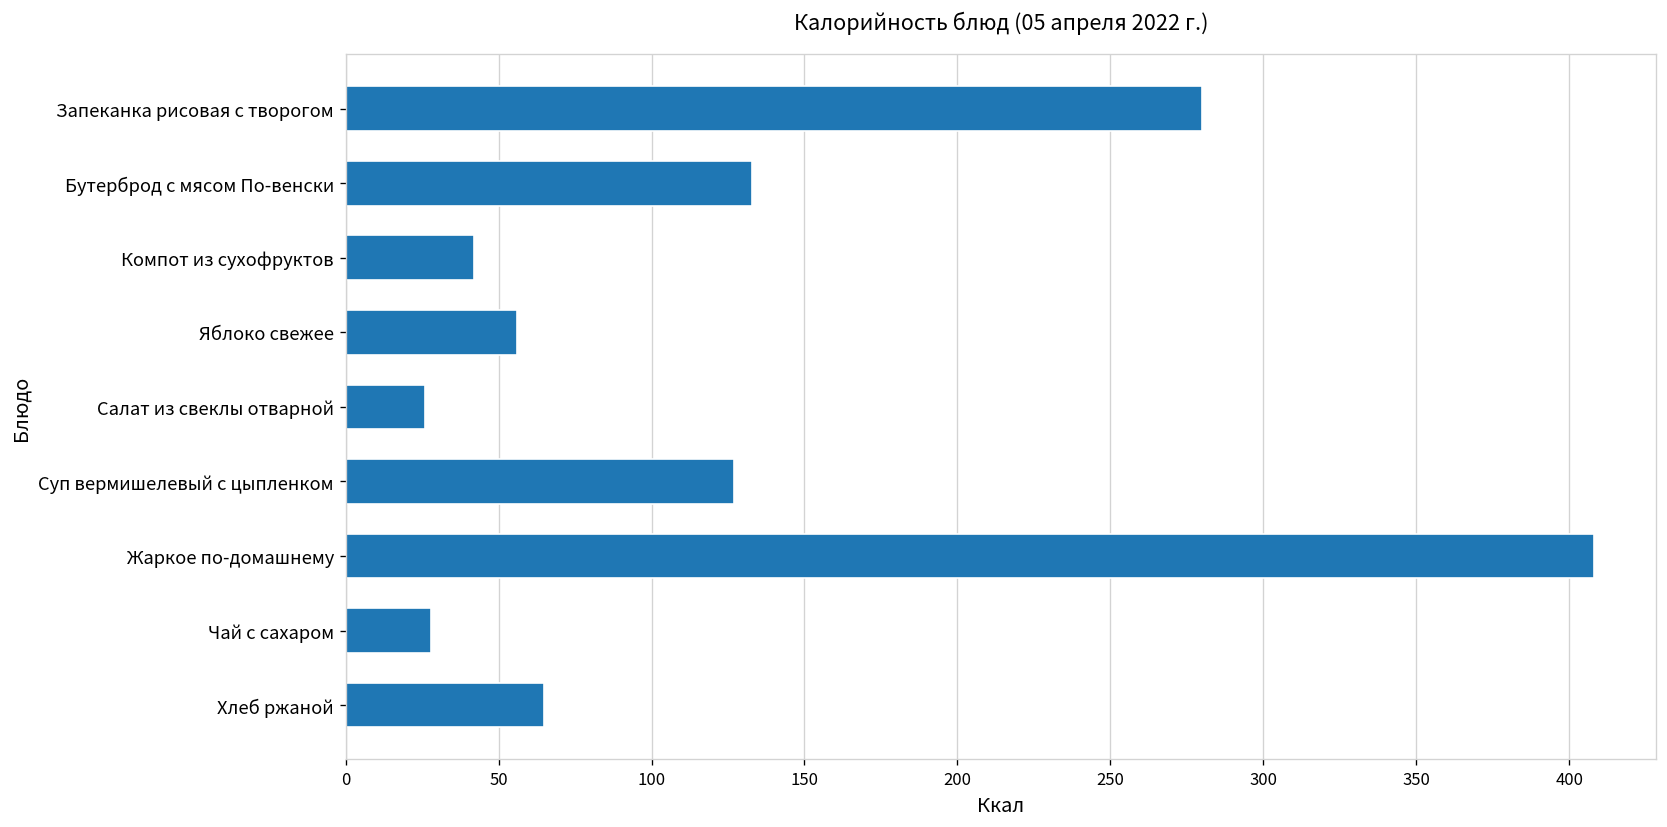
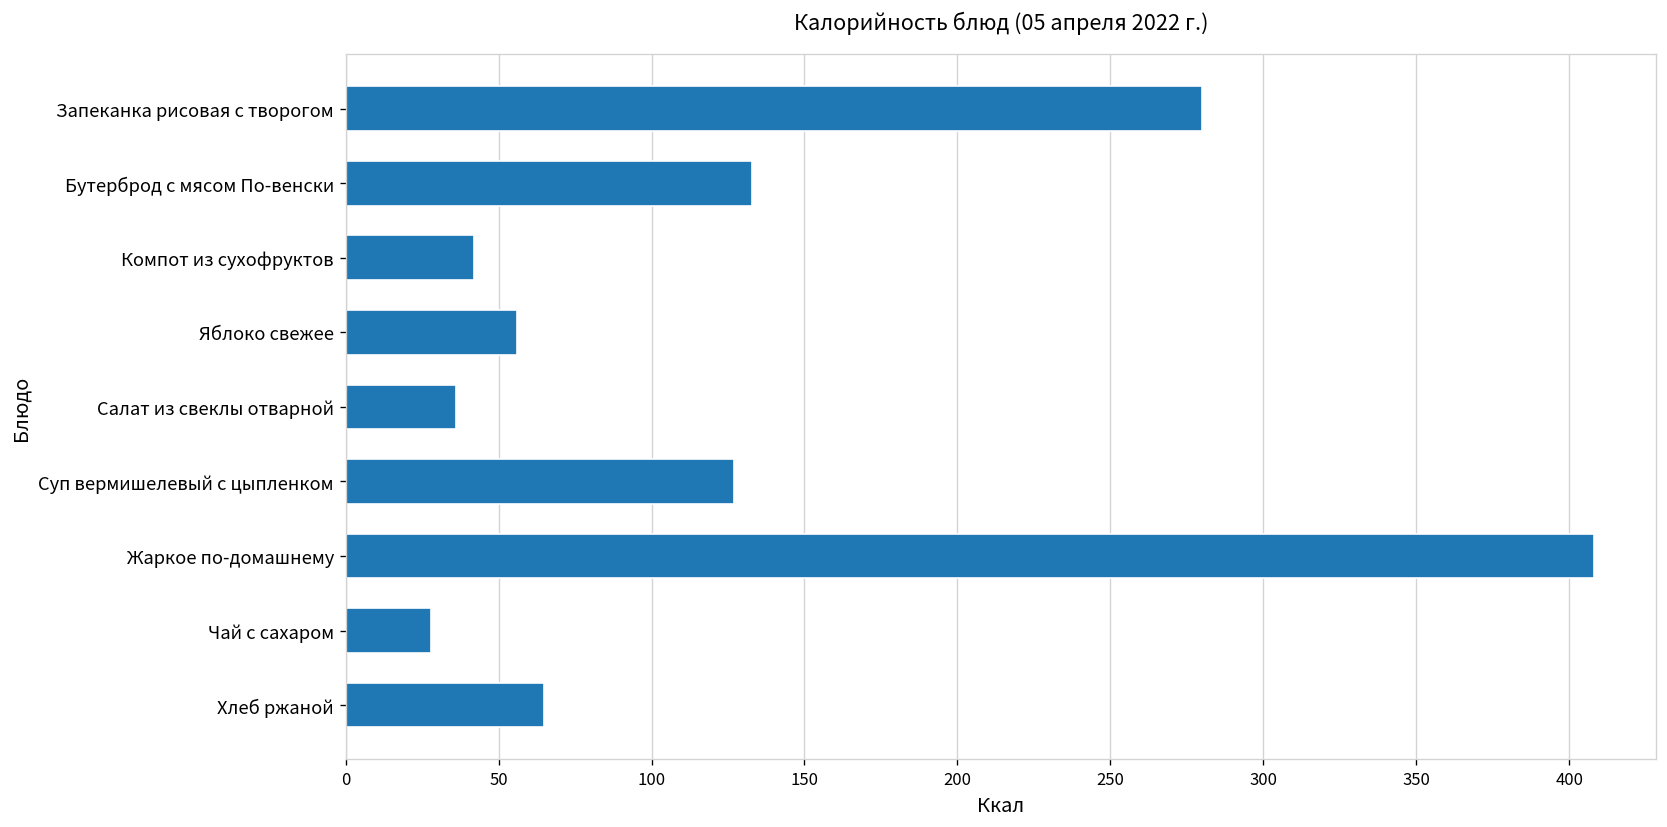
  {
    "Запеканка рисовая с творогом": 280,
    "Бутерброд с мясом По-венски": 133,
    "Компот из сухофруктов": 42,
    "Яблоко свежее": 56,
-   "Салат из свеклы отварной": 26,
+   "Салат из свеклы отварной": 36,
    "Суп вермишелевый с цыпленком": 127,
    "Жаркое по-домашнему": 408,
    "Чай с сахаром": 28,
    "Хлеб ржаной": 65
  }
